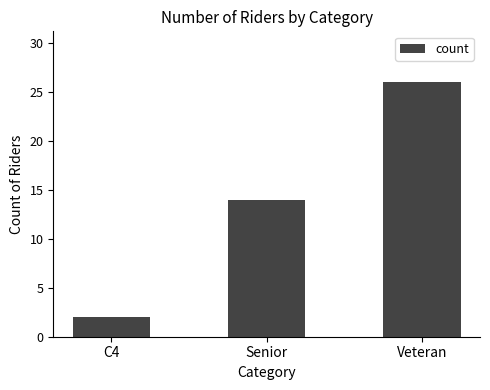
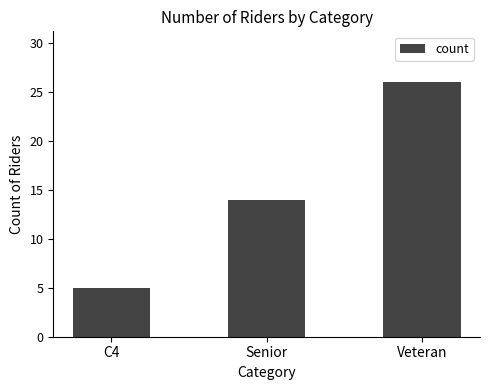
  {
-   "C4": 2,
+   "C4": 5,
    "Senior": 14,
    "Veteran": 26
  }
